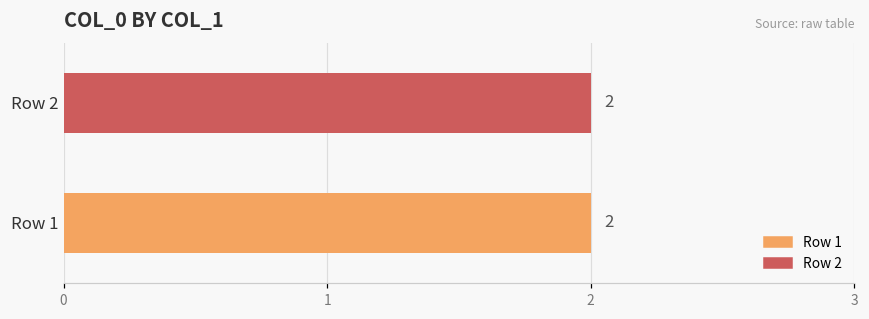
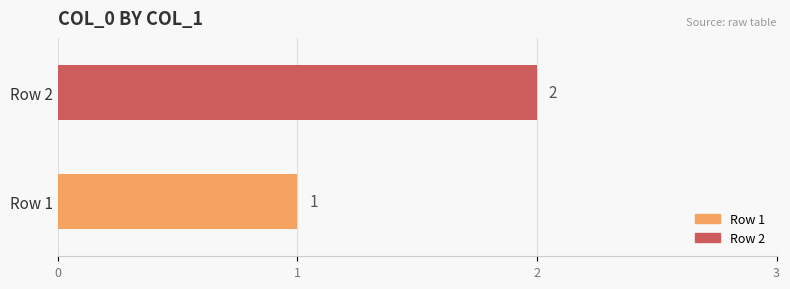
  {
    "Row 2": 2,
-   "Row 1": 2
+   "Row 1": 1
  }
